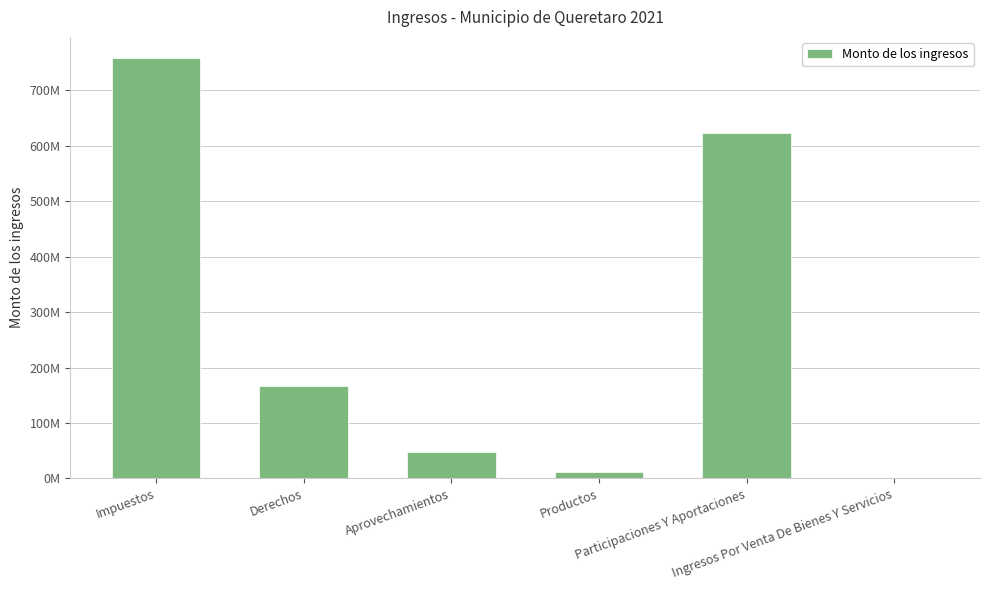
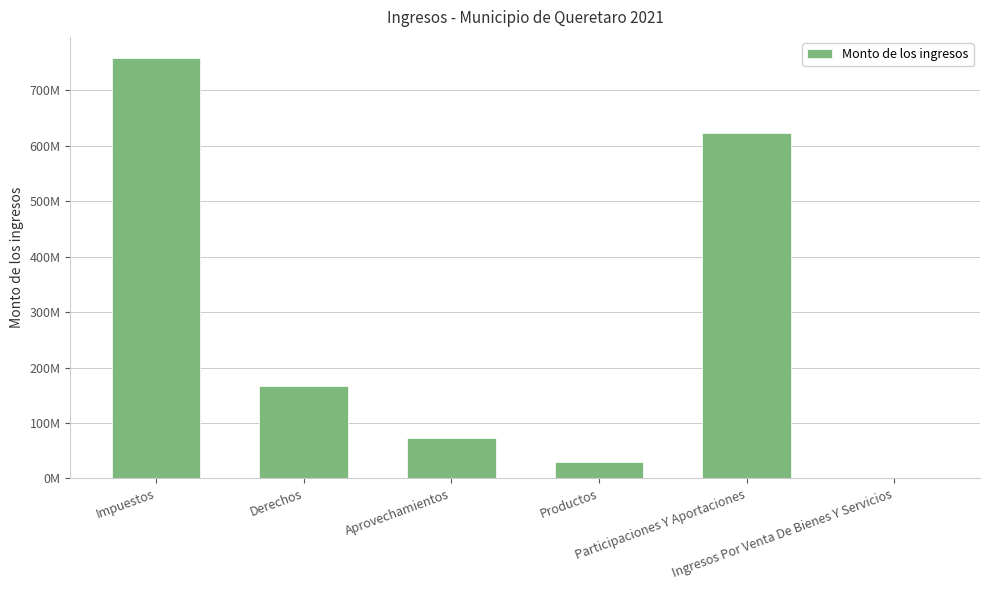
  {
    "Impuestos": 760000000,
    "Derechos": 170000000,
-   "Aprovechamientos": 50000000,
-   "Productos": 10000000,
+   "Aprovechamientos": 70000000,
+   "Productos": 30000000,
    "Participaciones Y Aportaciones": 620000000,
    "Ingresos Por Venta De Bienes Y Servicios": 0
  }
